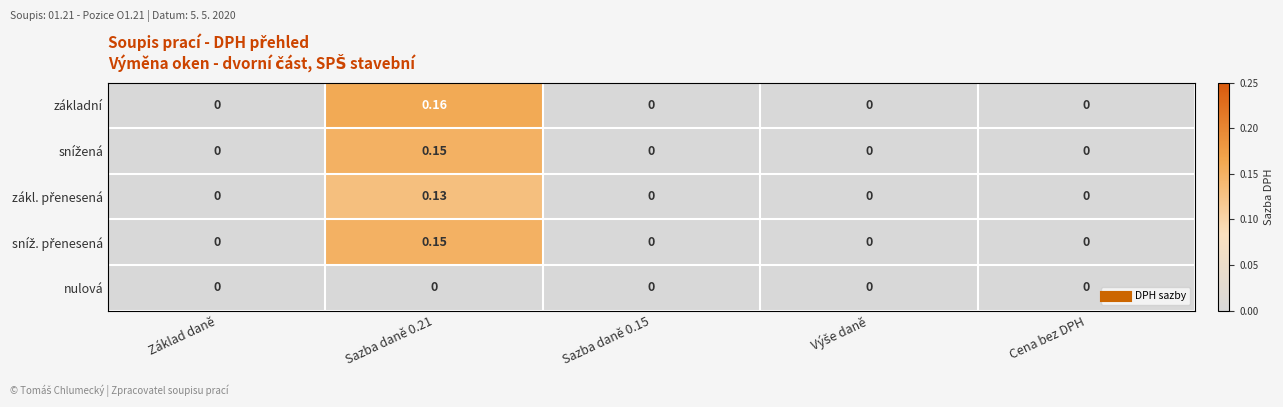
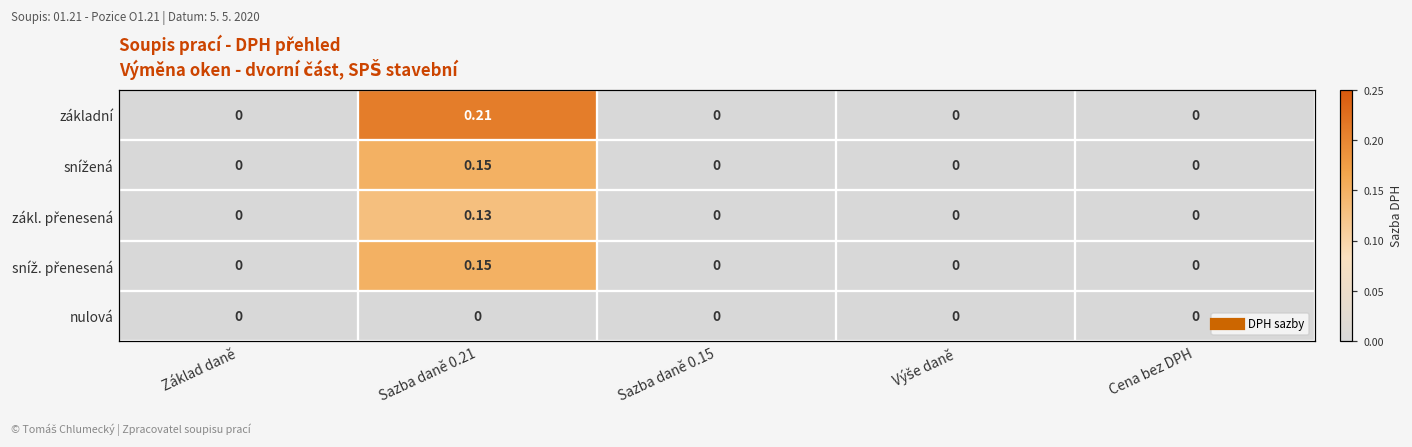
  {
    "základní": {
      "Základ daně": 0,
-     "Sazba daně 0.21": 0.16,
+     "Sazba daně 0.21": 0.21,
      "Sazba daně 0.15": 0,
      "Výše daně": 0,
      "Cena bez DPH": 0
    },
    "snížená": {
      "Základ daně": 0,
      "Sazba daně 0.21": 0.15,
      "Sazba daně 0.15": 0,
      "Výše daně": 0,
      "Cena bez DPH": 0
    },
    "zákl. přenesená": {
      "Základ daně": 0,
      "Sazba daně 0.21": 0.13,
      "Sazba daně 0.15": 0,
      "Výše daně": 0,
      "Cena bez DPH": 0
    },
    "sníž. přenesená": {
      "Základ daně": 0,
      "Sazba daně 0.21": 0.15,
      "Sazba daně 0.15": 0,
      "Výše daně": 0,
      "Cena bez DPH": 0
    },
    "nulová": {
      "Základ daně": 0,
      "Sazba daně 0.21": 0,
      "Sazba daně 0.15": 0,
      "Výše daně": 0,
      "Cena bez DPH": 0
    }
  }
